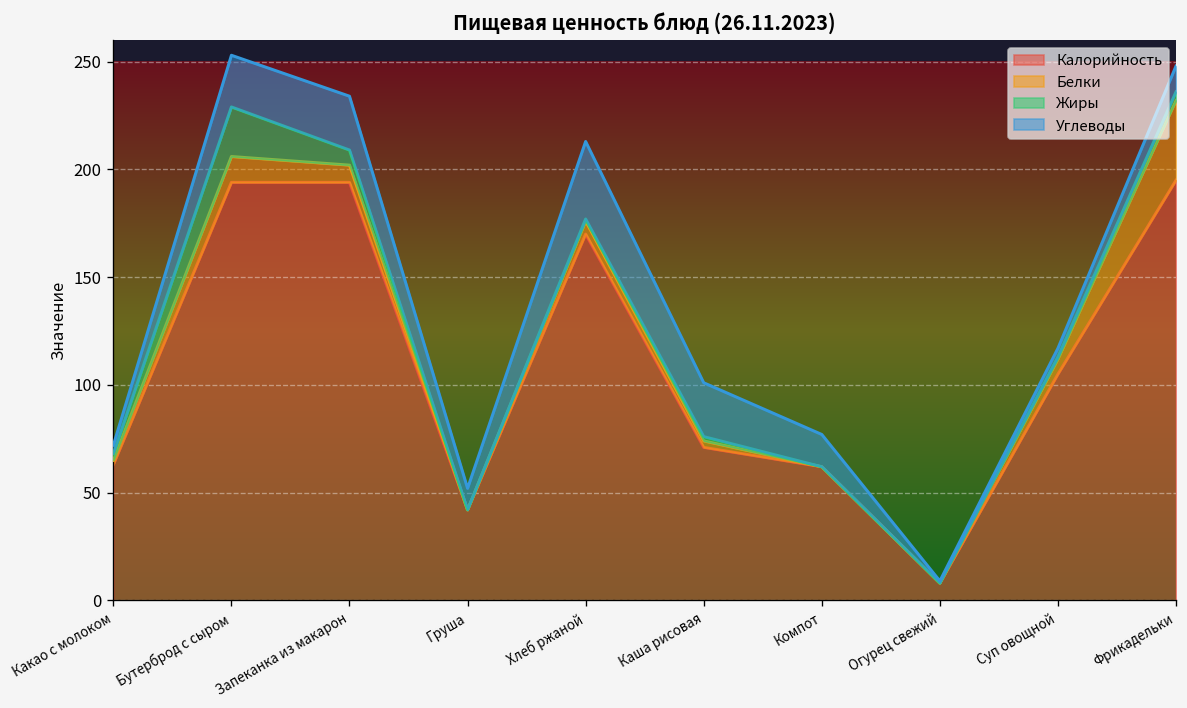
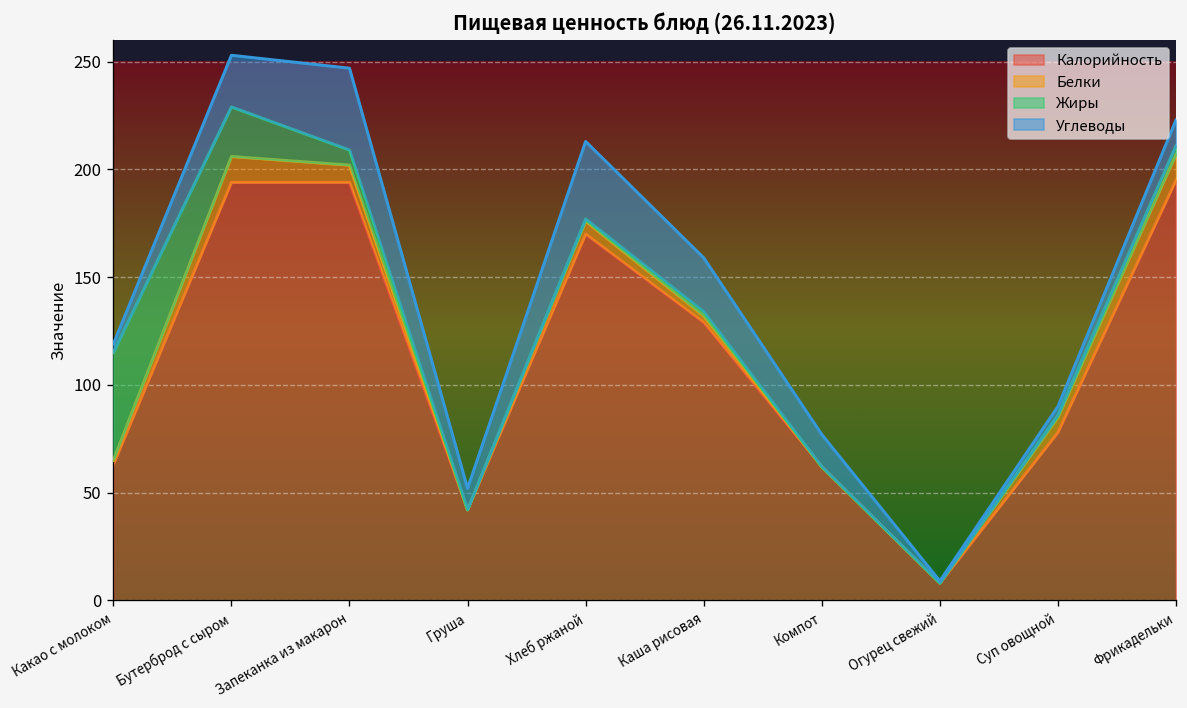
  {
    "Калорийность": {
      "Какао с молоком": 63,
      "Бутерброд с сыром": 194,
      "Запеканка из макарон": 194,
      "Хлеб ржаной": 170,
-     "Каша рисовая": 71,
-     "Суп овощной": 105,
+     "Каша рисовая": 129,
+     "Суп овощной": 78,
      "Фрикадельки": 195
    },
    "Белки": {
      "Какао с молоком": 2,
      "Бутерброд с сыром": 12,
      "Запеканка из макарон": 8,
      "Каша рисовая": 3,
-     "Фрикадельки": 37
+     "Фрикадельки": 12
    },
    "Жиры": {
-     "Какао с молоком": 3,
+     "Какао с молоком": 50,
      "Бутерброд с сыром": 23,
      "Запеканка из макарон": 7,
      "Каша рисовая": 2,
      "Фрикадельки": 4
    },
    "Углеводы": {
      "Какао с молоком": 4,
      "Бутерброд с сыром": 24,
-     "Запеканка из макарон": 25,
+     "Запеканка из макарон": 38,
      "Груша": 10,
      "Хлеб ржаной": 36,
      "Каша рисовая": 25,
      "Компот": 15,
      "Суп овощной": 4,
      "Фрикадельки": 12
    }
  }
